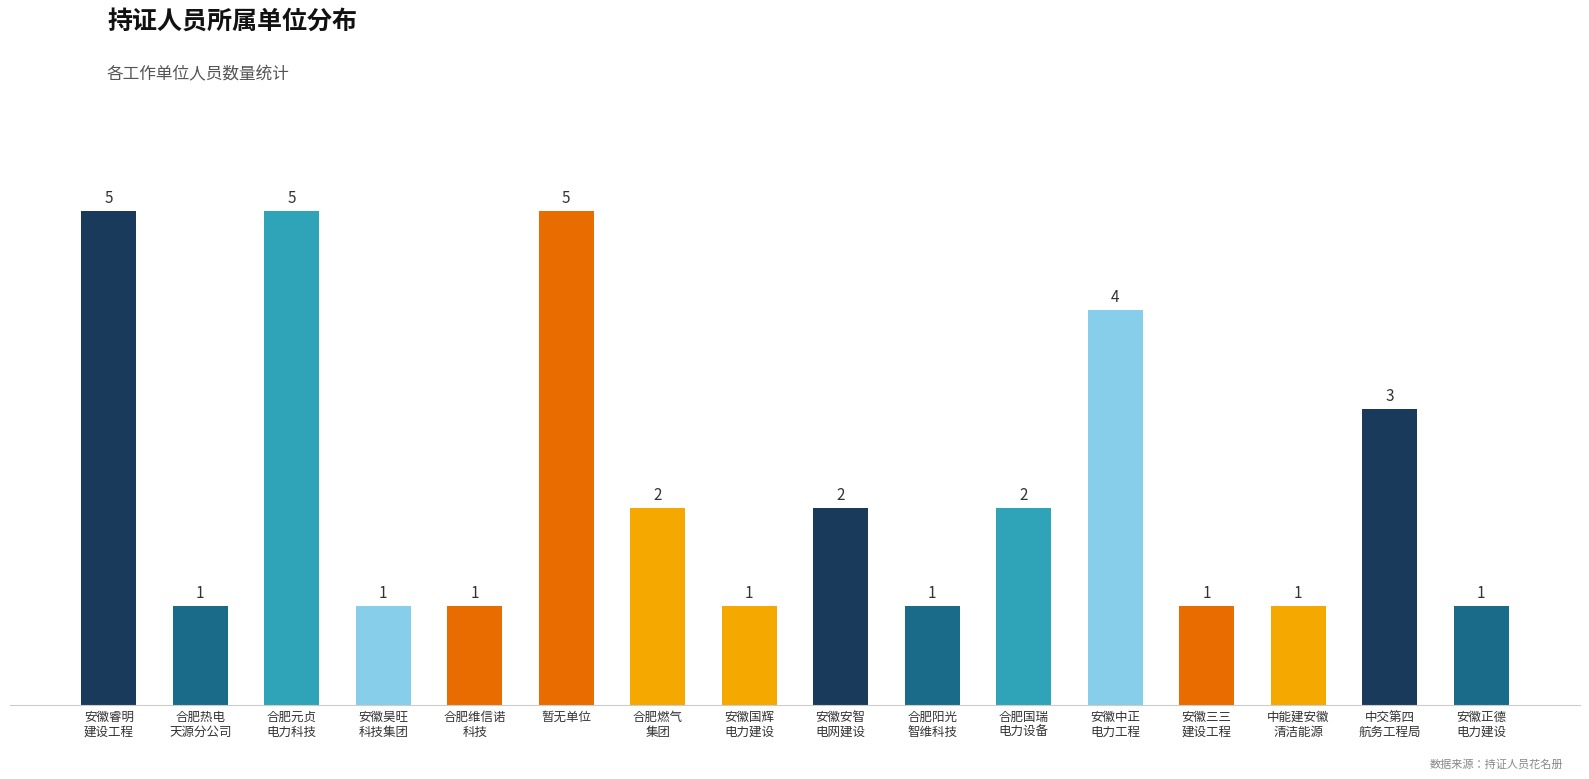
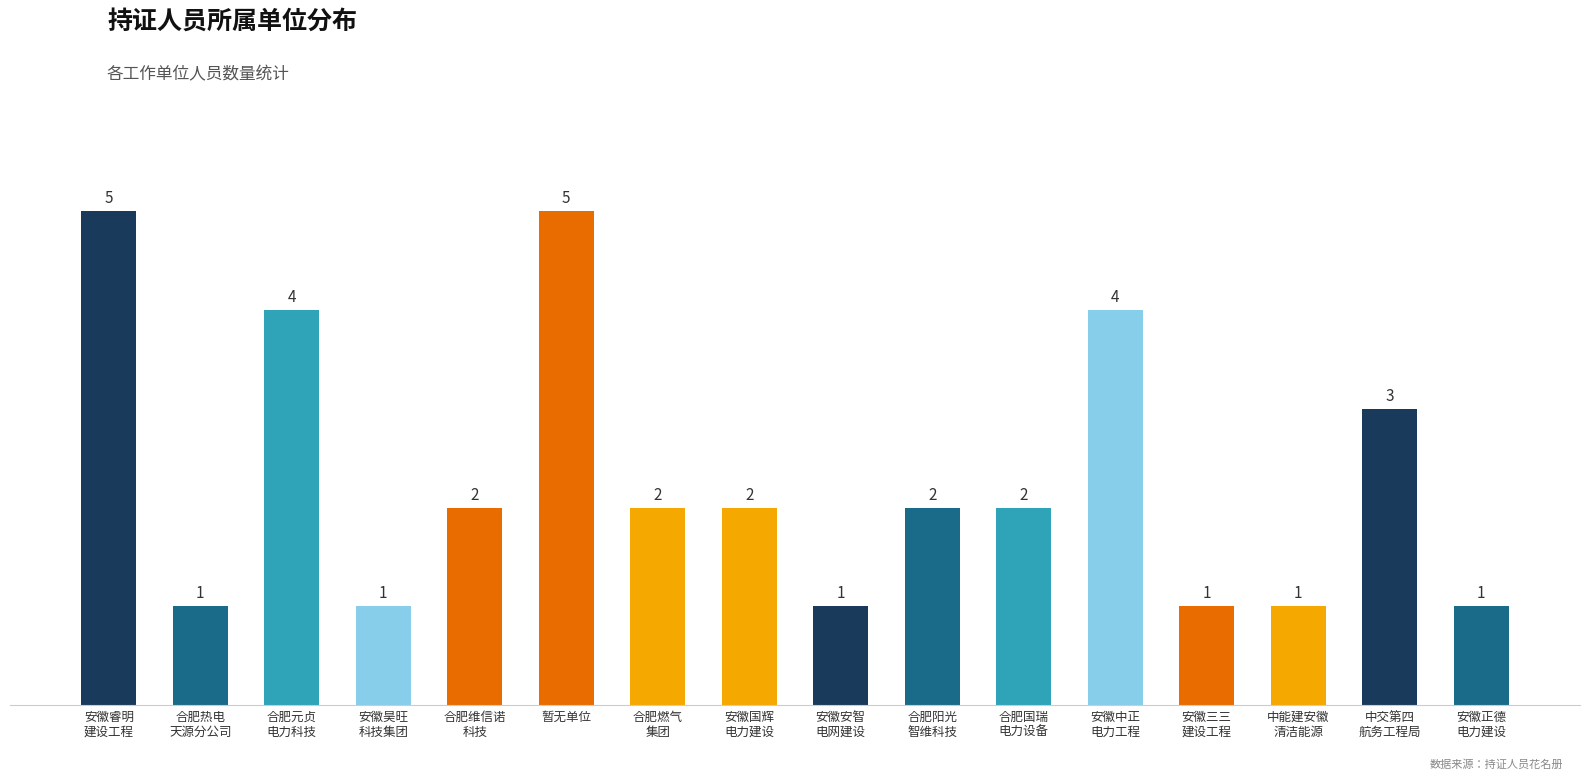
  {
    "安徽睿明 建设工程": 5,
    "合肥热电 天源分公司": 1,
-   "合肥元贞 电力科技": 5,
+   "合肥元贞 电力科技": 4,
    "安徽昊旺 科技集团": 1,
-   "合肥维信诺 科技": 1,
+   "合肥维信诺 科技": 2,
    "暂无单位": 5,
    "合肥燃气 集团": 2,
-   "安徽国辉 电力建设": 1,
-   "安徽安智 电网建设": 2,
-   "合肥阳光 智维科技": 1,
+   "安徽国辉 电力建设": 2,
+   "安徽安智 电网建设": 1,
+   "合肥阳光 智维科技": 2,
    "合肥国瑞 电力设备": 2,
    "安徽中正 电力工程": 4,
    "安徽三三 建设工程": 1,
    "中能建安徽 清洁能源": 1,
    "中交第四 航务工程局": 3,
    "安徽正德 电力建设": 1
  }
